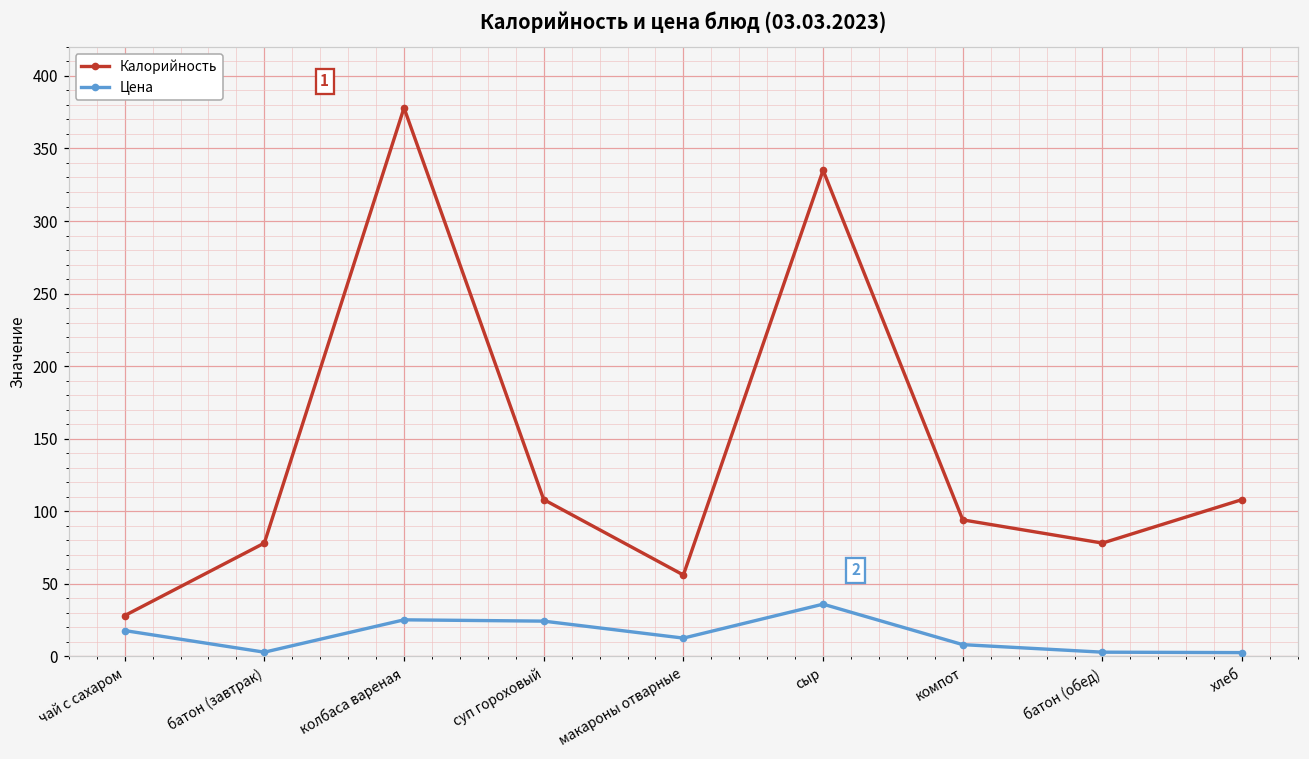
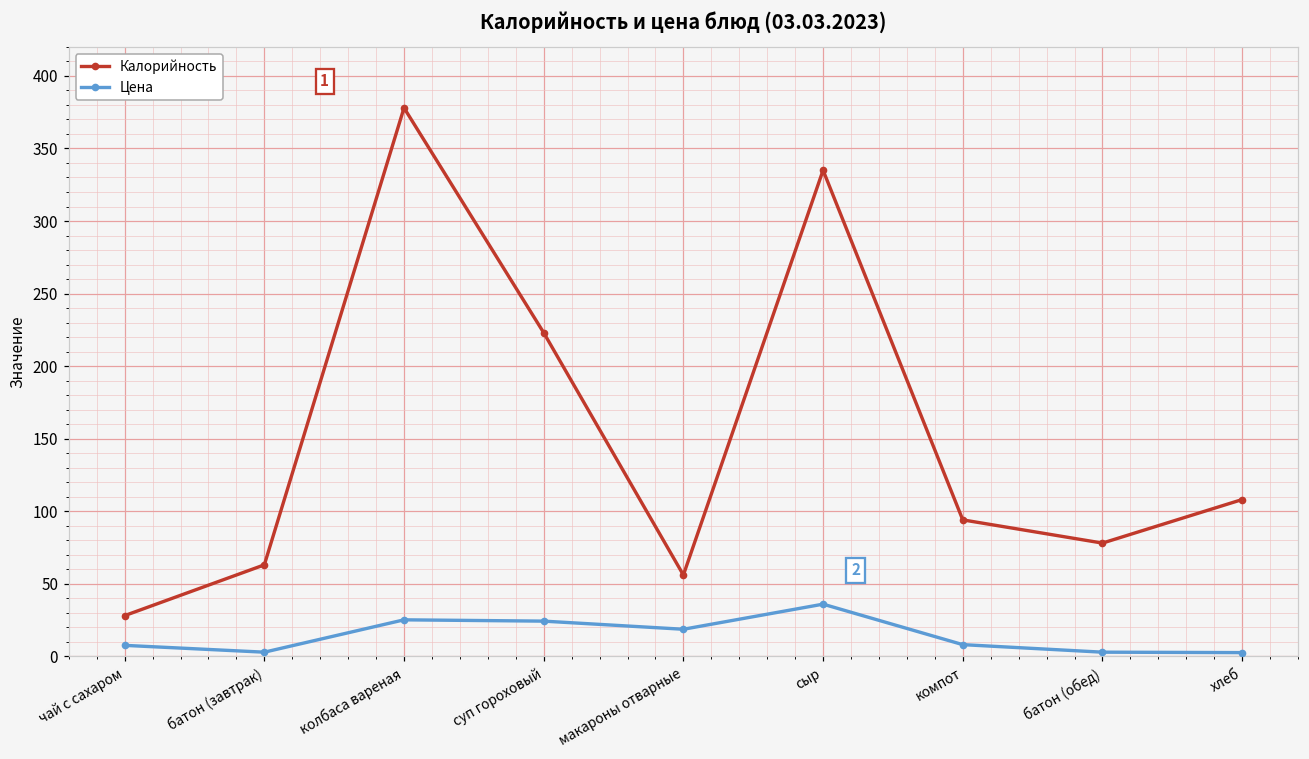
  {
    "Калорийность": {
      "чай с сахаром": 28,
-     "батон (завтрак)": 78,
+     "батон (завтрак)": 63,
      "колбаса вареная": 378,
-     "суп гороховый": 108,
+     "суп гороховый": 223,
      "макароны отварные": 56,
      "сыр": 335,
      "компот": 94,
      "батон (обед)": 78,
      "хлеб": 108
    },
    "Цена": {
-     "чай с сахаром": 18,
+     "чай с сахаром": 8,
      "батон (завтрак)": 3,
      "колбаса вареная": 25,
      "суп гороховый": 24,
-     "макароны отварные": 13,
+     "макароны отварные": 19,
      "сыр": 36,
      "компот": 8,
      "батон (обед)": 3,
      "хлеб": 3
    }
  }
